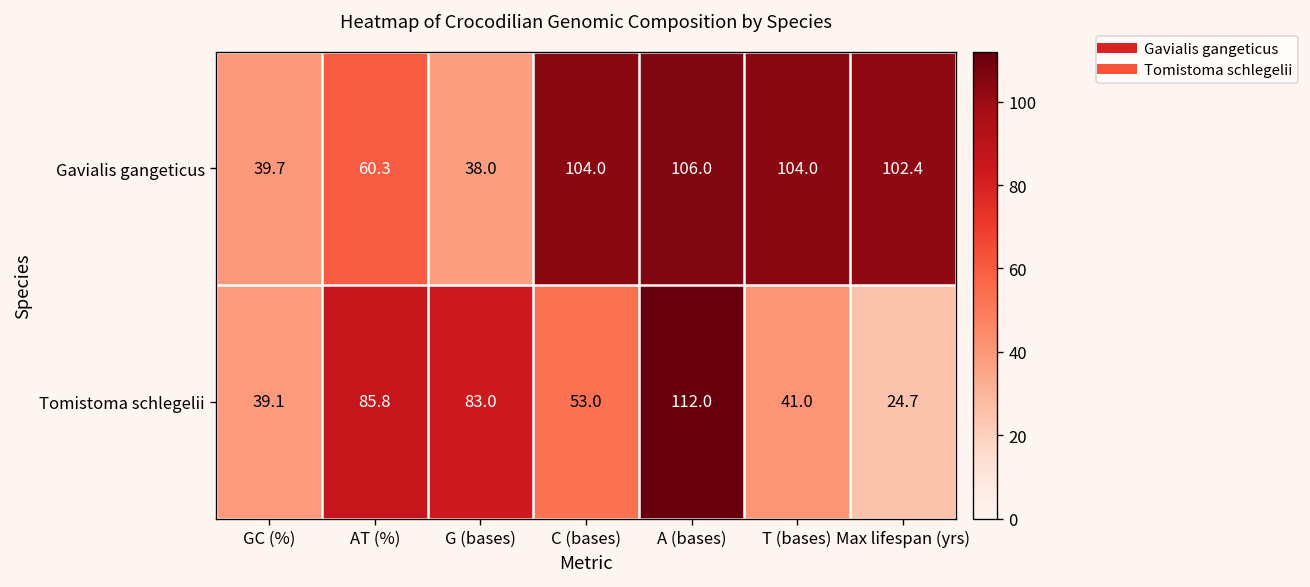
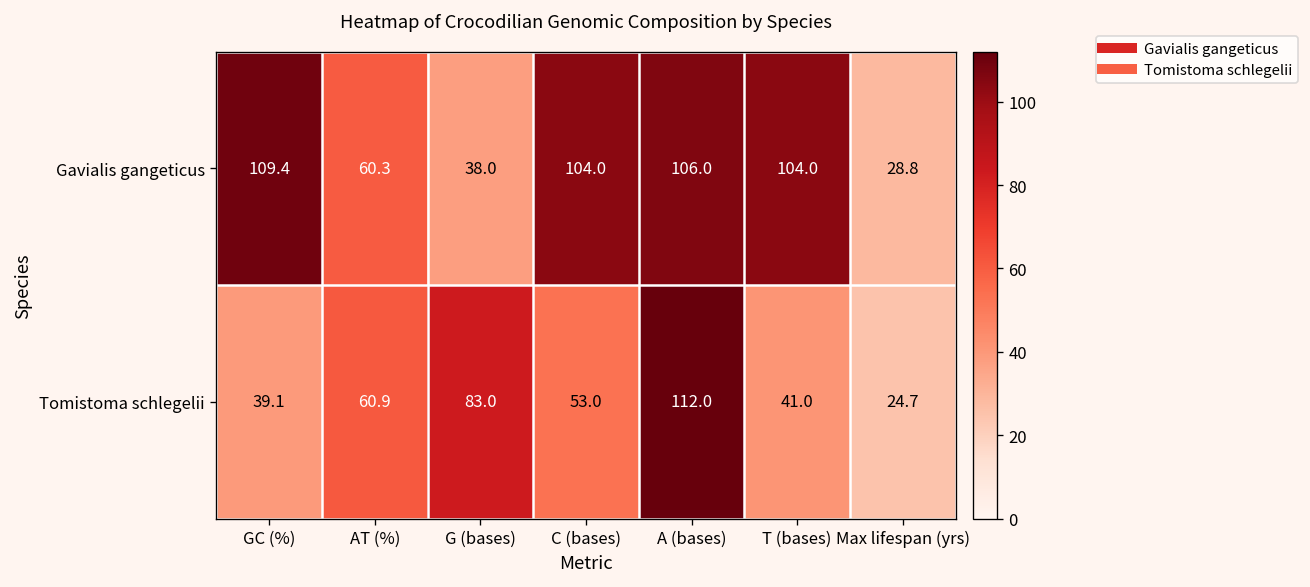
  {
    "Gavialis gangeticus": {
-     "GC (%)": 39.7,
+     "GC (%)": 109.4,
      "AT (%)": 60.3,
      "G (bases)": 38.0,
      "C (bases)": 104.0,
      "A (bases)": 106.0,
      "T (bases)": 104.0,
-     "Max lifespan (yrs)": 102.4
+     "Max lifespan (yrs)": 28.8
    },
    "Tomistoma schlegelii": {
      "GC (%)": 39.1,
-     "AT (%)": 85.8,
+     "AT (%)": 60.9,
      "G (bases)": 83.0,
      "C (bases)": 53.0,
      "A (bases)": 112.0,
      "T (bases)": 41.0,
      "Max lifespan (yrs)": 24.7
    }
  }
